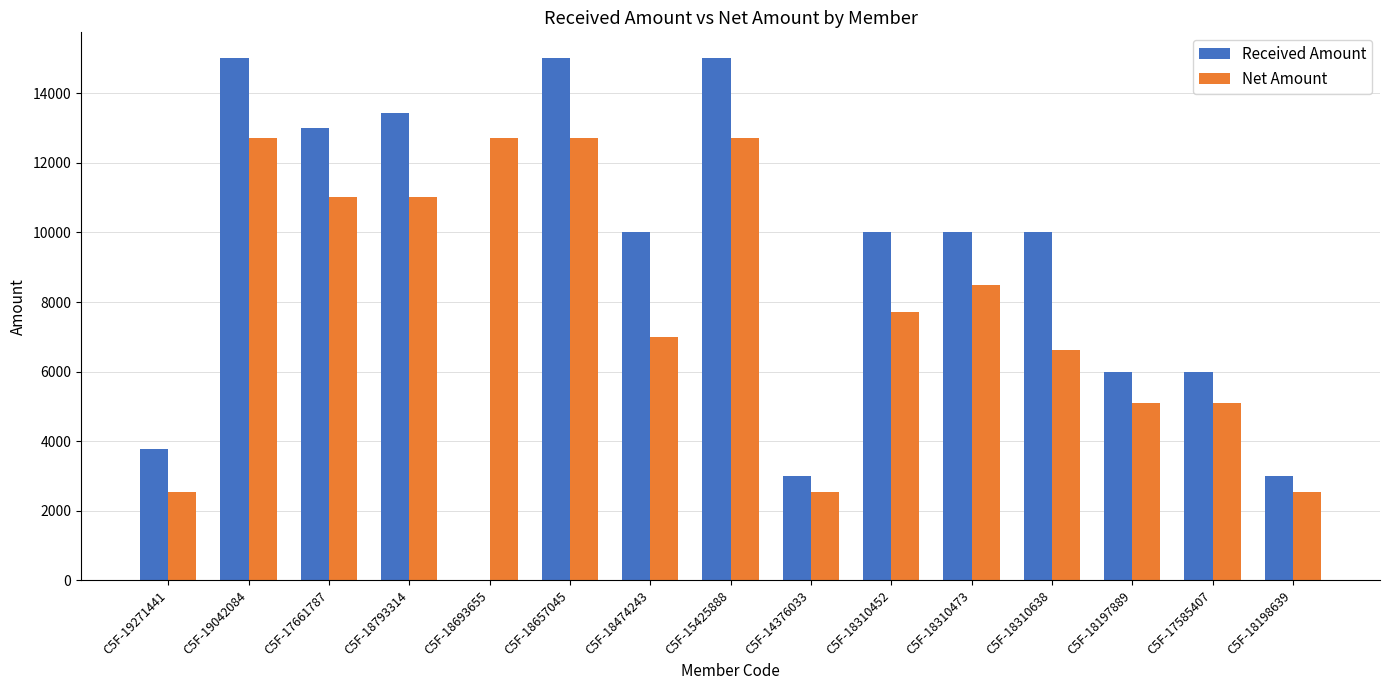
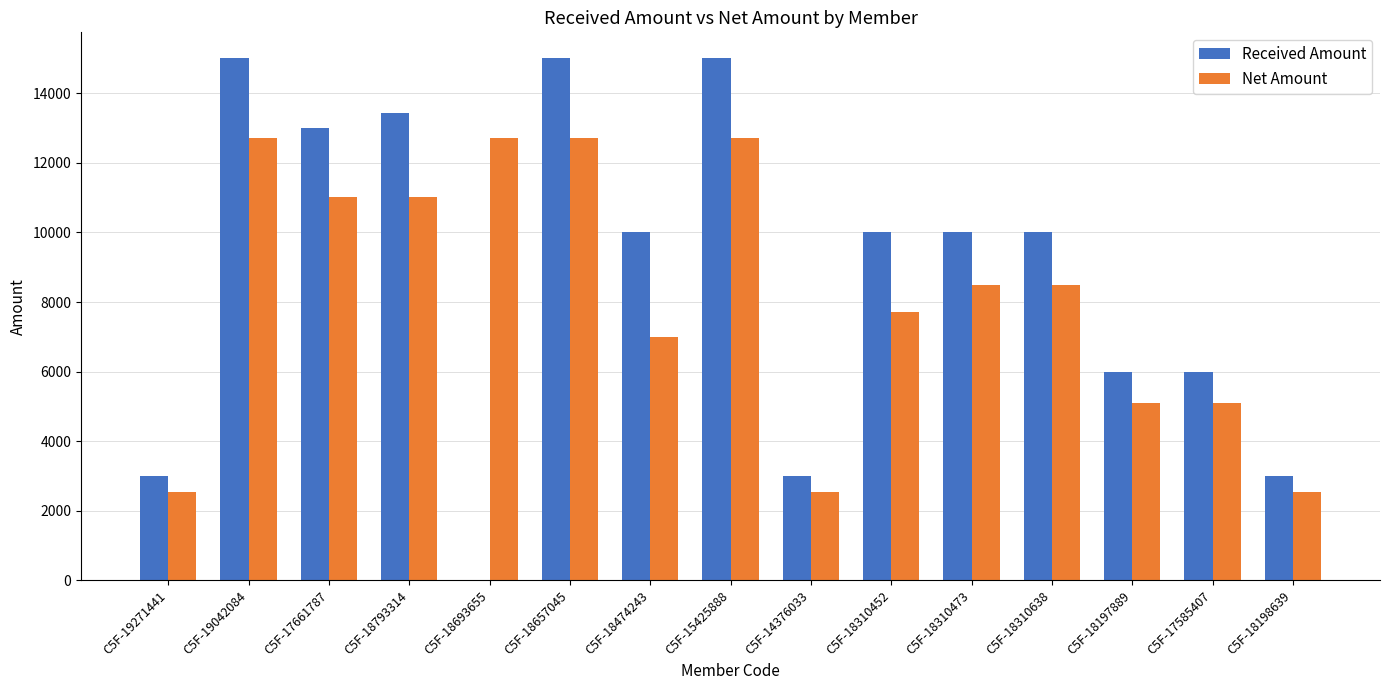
  {
    "Received Amount": {
-     "C5F-19271441": 3800,
+     "C5F-19271441": 3000,
      "C5F-19042084": 15000,
      "C5F-17661787": 13000,
      "C5F-18793314": 13400,
      "C5F-18693655": 0,
      "C5F-18657045": 15000,
      "C5F-18474243": 10000,
      "C5F-15425888": 15000,
      "C5F-14376033": 3000,
      "C5F-18310452": 10000,
      "C5F-18310473": 10000,
      "C5F-18310638": 10000,
      "C5F-18197889": 6000,
      "C5F-17585407": 6000,
      "C5F-18198639": 3000
    },
    "Net Amount": {
      "C5F-19271441": 2500,
      "C5F-19042084": 12700,
      "C5F-17661787": 11000,
      "C5F-18793314": 11000,
      "C5F-18693655": 12700,
      "C5F-18657045": 12700,
      "C5F-18474243": 7000,
      "C5F-15425888": 12700,
      "C5F-14376033": 2500,
      "C5F-18310452": 7700,
      "C5F-18310473": 8500,
-     "C5F-18310638": 6600,
+     "C5F-18310638": 8500,
      "C5F-18197889": 5100,
      "C5F-17585407": 5100,
      "C5F-18198639": 2500
    }
  }
